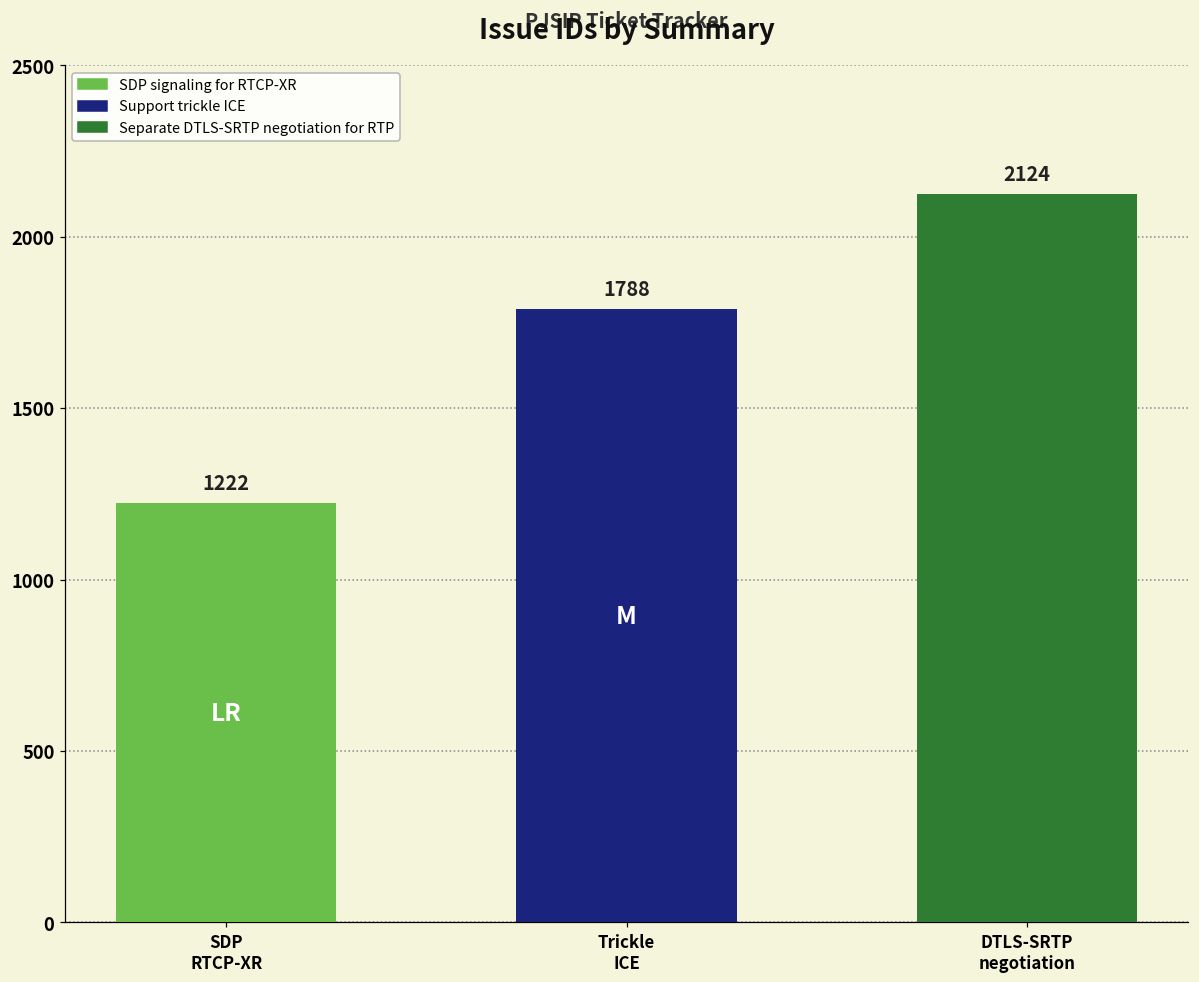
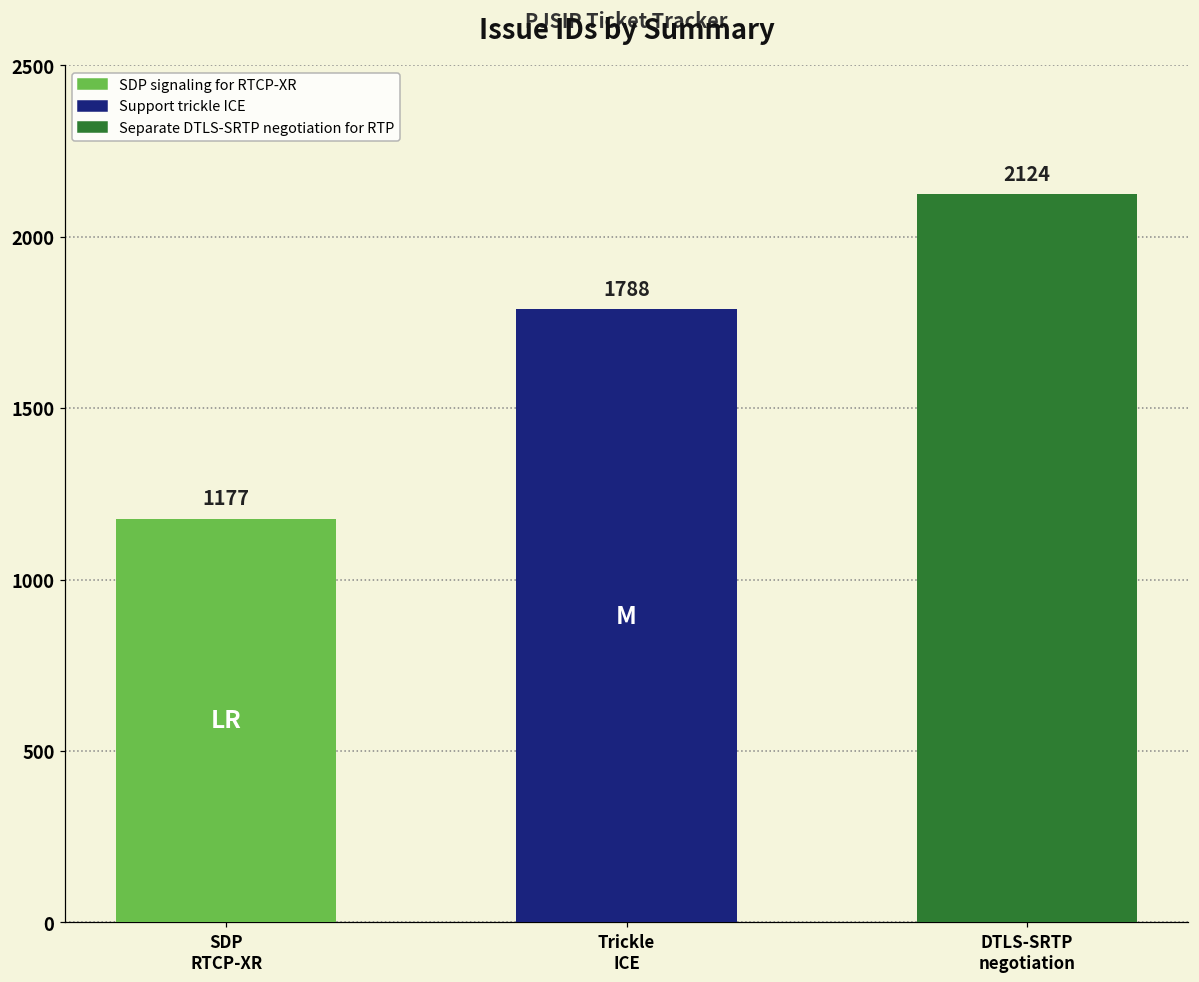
  {
-   "SDP RTCP-XR": 1222,
+   "SDP RTCP-XR": 1177,
    "Trickle ICE": 1788,
    "DTLS-SRTP negotiation": 2124
  }
